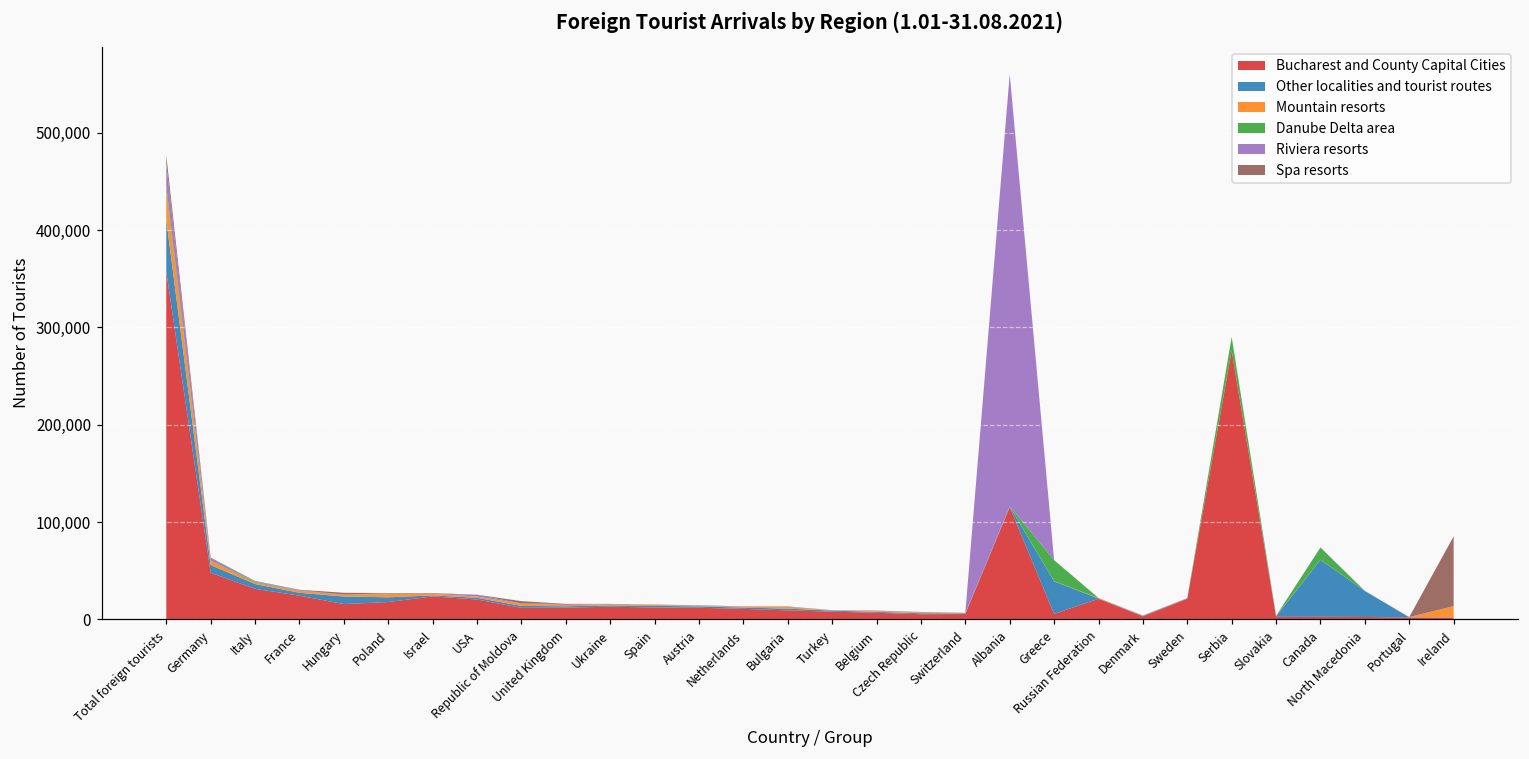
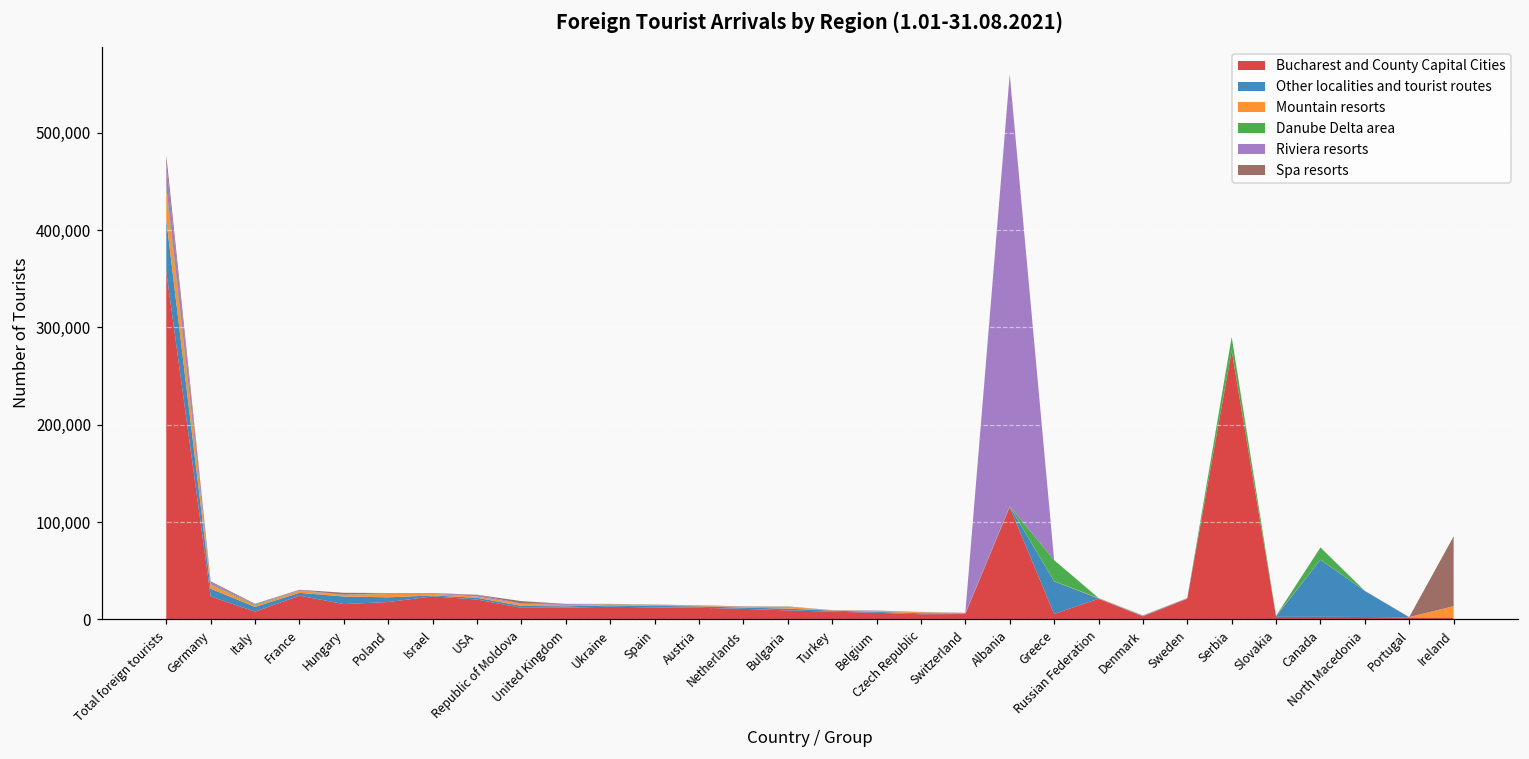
  {
    "Bucharest and County Capital Cities": {
      "Total foreign tourists": "360,000",
-     "Germany": "50,000",
-     "Italy": "30,000",
+     "Germany": "20,000",
+     "Italy": "10,000",
      "France": "20,000",
      "Hungary": "20,000",
      "Poland": "20,000",
      "Greece": "10,000"
    },
    "Other localities and tourist routes": {
      "Total foreign tourists": "50,000",
      "Germany": "10,000",
      "Poland": "0"
    },
    "Mountain resorts": {
      "Total foreign tourists": "30,000"
    },
    "Danube Delta area": {
      "Total foreign tourists": "0"
    },
    "Riviera resorts": {
      "Total foreign tourists": "20,000"
    },
    "Spa resorts": {
      "Total foreign tourists": "10,000",
      "Ireland": "70,000"
    }
  }
